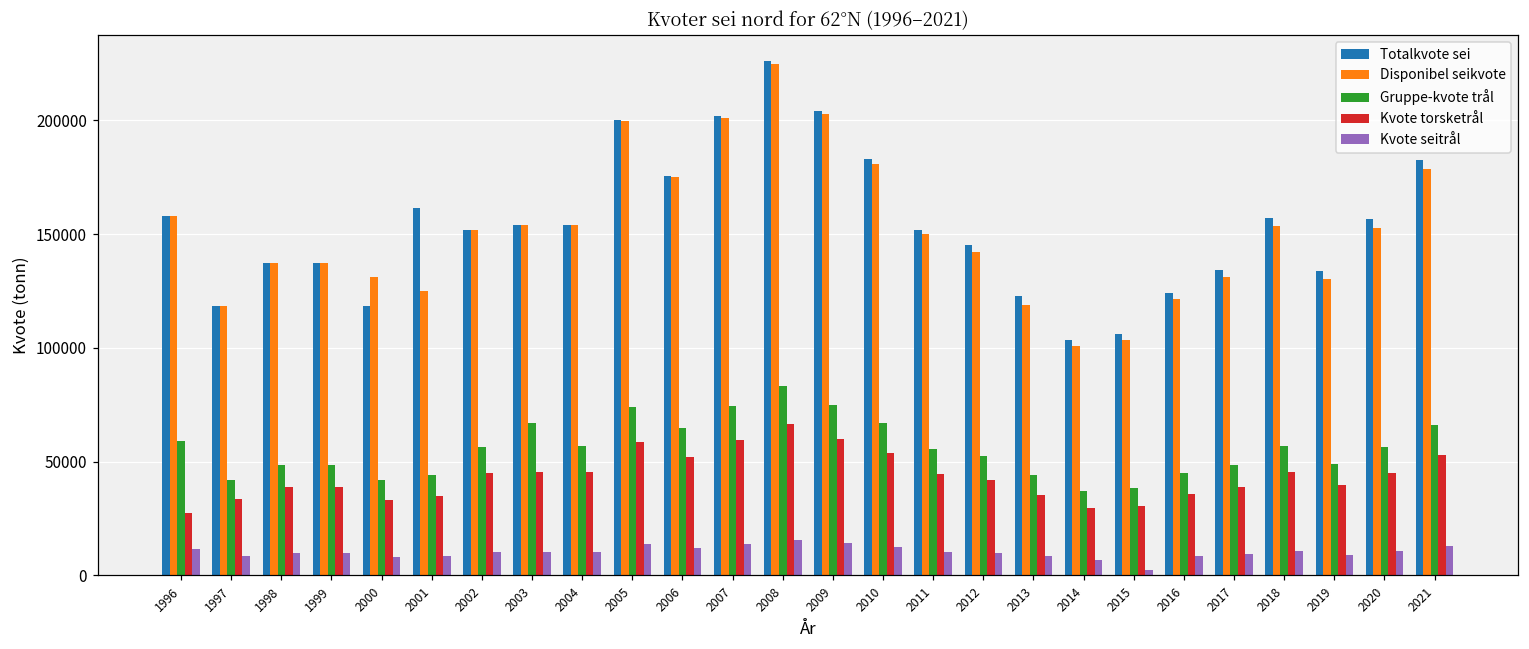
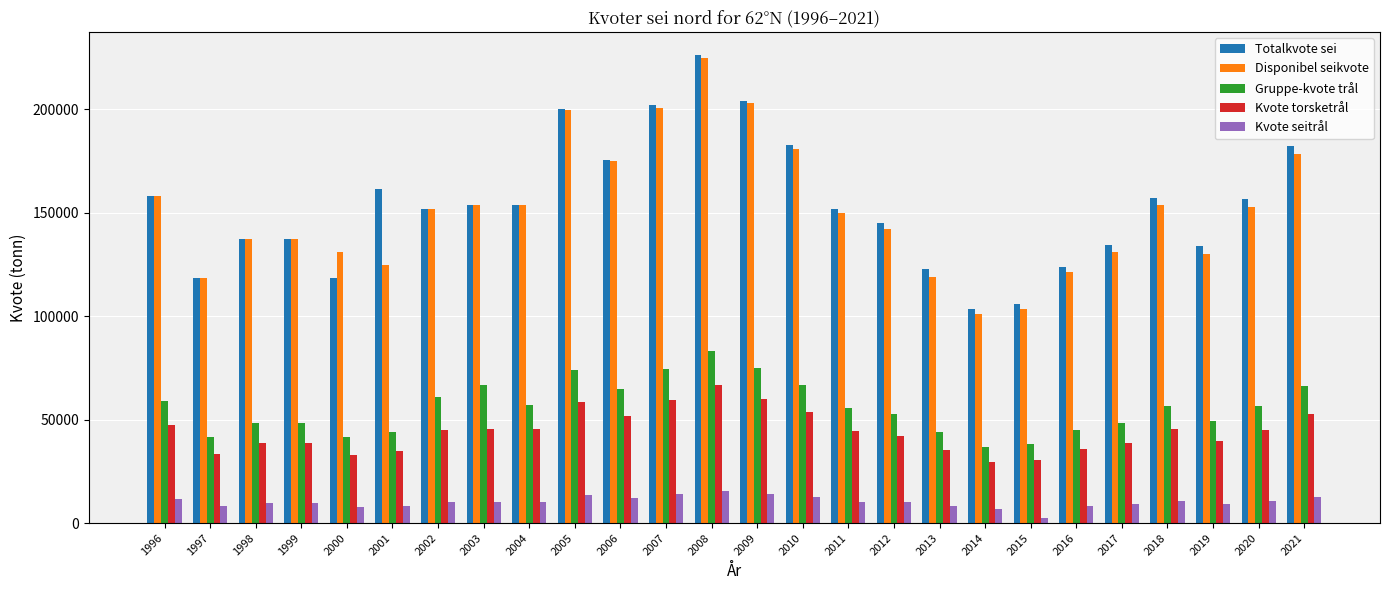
  {
    "Totalkvote sei": {
      "1996": 158000,
      "1997": 119000,
      "1998": 138000,
      "1999": 138000,
      "2000": 119000,
      "2001": 162000,
      "2002": 152000,
      "2003": 154000,
      "2004": 154000,
      "2005": 200000,
      "2006": 176000,
      "2007": 202000,
      "2008": 226000,
      "2009": 204000,
      "2010": 183000,
      "2011": 152000,
      "2012": 145000,
      "2013": 123000,
      "2014": 103000,
      "2015": 106000,
      "2016": 124000,
      "2017": 134000,
      "2018": 157000,
      "2019": 134000,
      "2020": 156000,
      "2021": 182000
    },
    "Disponibel seikvote": {
      "1996": 158000,
      "1997": 119000,
      "1998": 138000,
      "1999": 138000,
      "2000": 131000,
      "2001": 125000,
      "2002": 152000,
      "2003": 154000,
      "2004": 154000,
      "2005": 200000,
      "2006": 175000,
      "2007": 201000,
      "2008": 225000,
      "2009": 203000,
      "2010": 181000,
      "2011": 150000,
      "2012": 142000,
      "2013": 119000,
      "2014": 101000,
      "2015": 103000,
      "2016": 121000,
      "2017": 131000,
      "2018": 154000,
      "2019": 130000,
      "2020": 153000,
      "2021": 179000
    },
    "Gruppe-kvote trål": {
      "1996": 59000,
      "1997": 42000,
      "1998": 48000,
      "1999": 49000,
      "2000": 42000,
      "2001": 44000,
-     "2002": 56000,
+     "2002": 61000,
      "2003": 67000,
      "2004": 57000,
      "2005": 74000,
      "2006": 65000,
      "2007": 74000,
      "2008": 83000,
      "2009": 75000,
      "2010": 67000,
      "2011": 56000,
      "2012": 53000,
      "2013": 44000,
      "2014": 37000,
      "2015": 38000,
      "2016": 45000,
      "2017": 49000,
      "2018": 57000,
      "2019": 49000,
      "2020": 56000,
      "2021": 66000
    },
    "Kvote torsketrål": {
-     "1996": 28000,
+     "1996": 47000,
      "1997": 33000,
      "1998": 39000,
      "1999": 39000,
      "2000": 33000,
      "2001": 35000,
      "2002": 45000,
      "2003": 46000,
      "2004": 46000,
      "2005": 59000,
      "2006": 52000,
      "2007": 59000,
      "2008": 67000,
      "2009": 60000,
      "2010": 54000,
      "2011": 44000,
      "2012": 42000,
      "2013": 35000,
      "2014": 30000,
      "2015": 31000,
      "2016": 36000,
      "2017": 39000,
      "2018": 45000,
      "2019": 40000,
      "2020": 45000,
      "2021": 53000
    },
    "Kvote seitrål": {
      "1996": 12000,
      "1997": 8000,
      "1998": 10000,
      "1999": 10000,
      "2000": 8000,
      "2001": 8000,
      "2002": 10000,
      "2003": 10000,
      "2004": 10000,
      "2005": 14000,
      "2006": 12000,
      "2007": 14000,
      "2008": 16000,
      "2009": 14000,
      "2010": 12000,
      "2011": 10000,
      "2012": 10000,
      "2013": 8000,
      "2014": 7000,
      "2015": 2000,
      "2016": 8000,
      "2017": 9000,
      "2018": 11000,
      "2019": 9000,
      "2020": 11000,
      "2021": 13000
    }
  }
